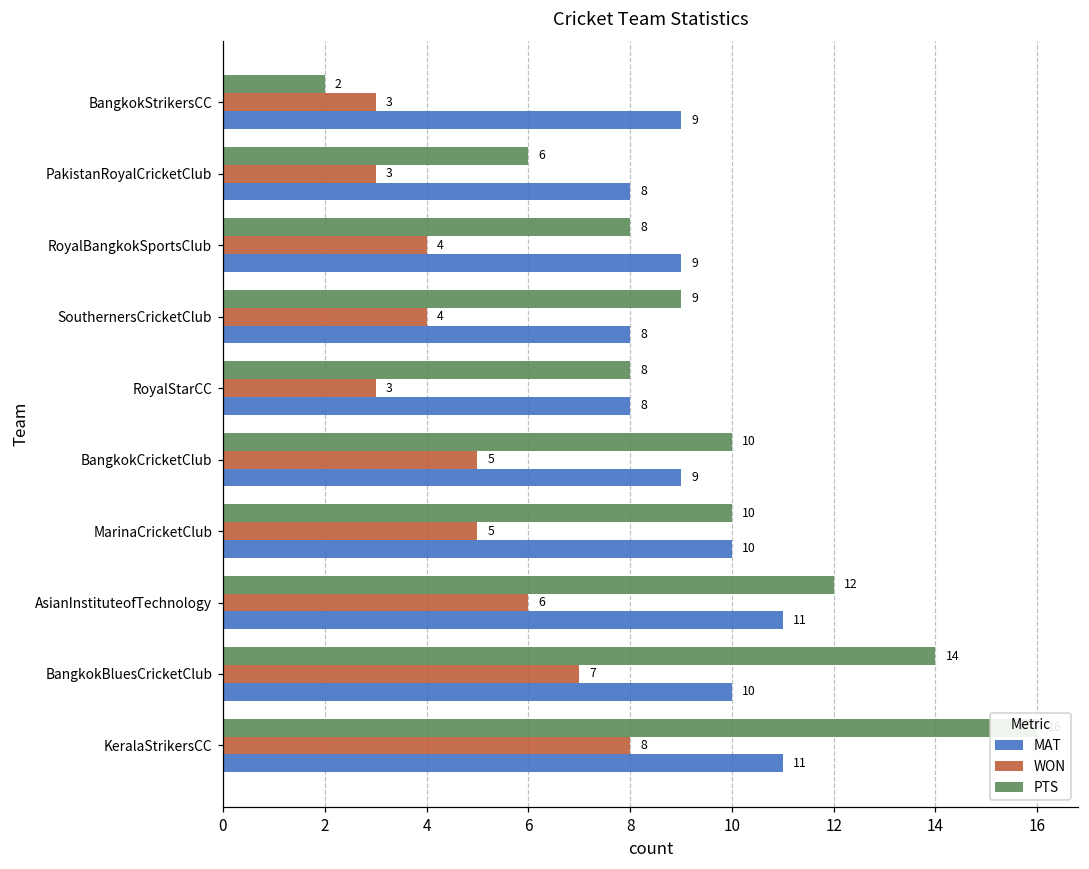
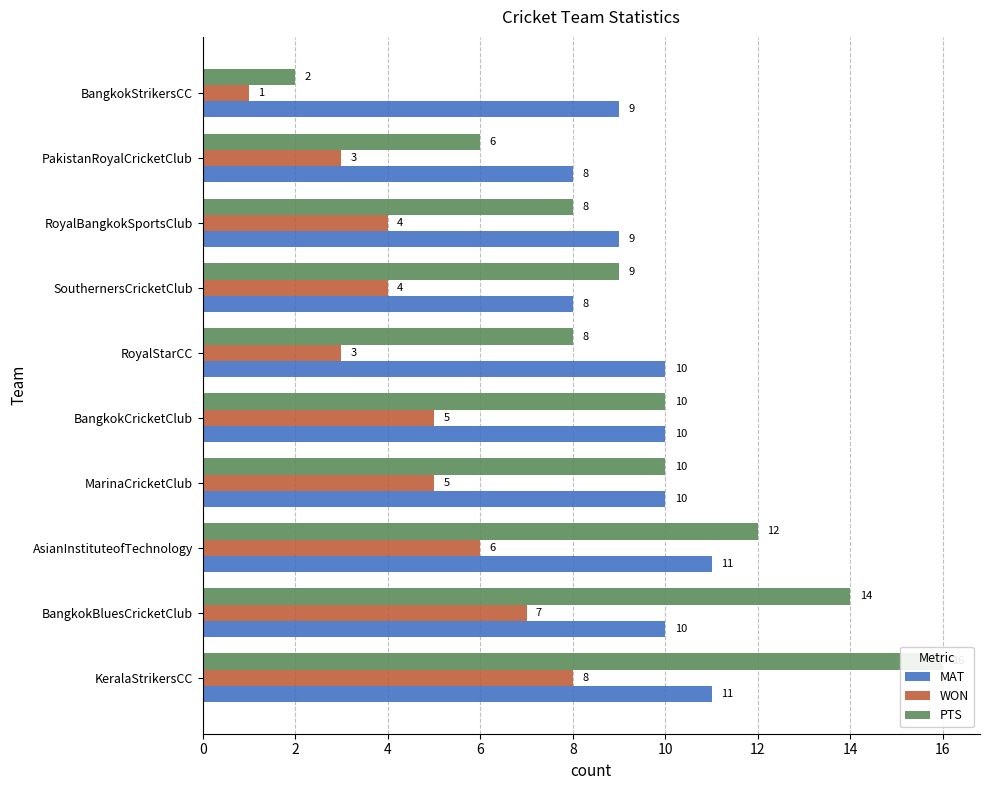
  {
    "MAT": {
      "BangkokStrikersCC": 9,
      "PakistanRoyalCricketClub": 8,
      "RoyalBangkokSportsClub": 9,
      "SouthernersCricketClub": 8,
-     "RoyalStarCC": 8,
-     "BangkokCricketClub": 9,
+     "RoyalStarCC": 10,
+     "BangkokCricketClub": 10,
      "MarinaCricketClub": 10,
      "AsianInstituteofTechnology": 11,
      "BangkokBluesCricketClub": 10,
      "KeralaStrikersCC": 11
    },
    "WON": {
-     "BangkokStrikersCC": 3,
+     "BangkokStrikersCC": 1,
      "PakistanRoyalCricketClub": 3,
      "RoyalBangkokSportsClub": 4,
      "SouthernersCricketClub": 4,
      "RoyalStarCC": 3,
      "BangkokCricketClub": 5,
      "MarinaCricketClub": 5,
      "AsianInstituteofTechnology": 6,
      "BangkokBluesCricketClub": 7,
      "KeralaStrikersCC": 8
    },
    "PTS": {
      "BangkokStrikersCC": 2,
      "PakistanRoyalCricketClub": 6,
      "RoyalBangkokSportsClub": 8,
      "SouthernersCricketClub": 9,
      "RoyalStarCC": 8,
      "BangkokCricketClub": 10,
      "MarinaCricketClub": 10,
      "AsianInstituteofTechnology": 12,
      "BangkokBluesCricketClub": 14
    }
  }
